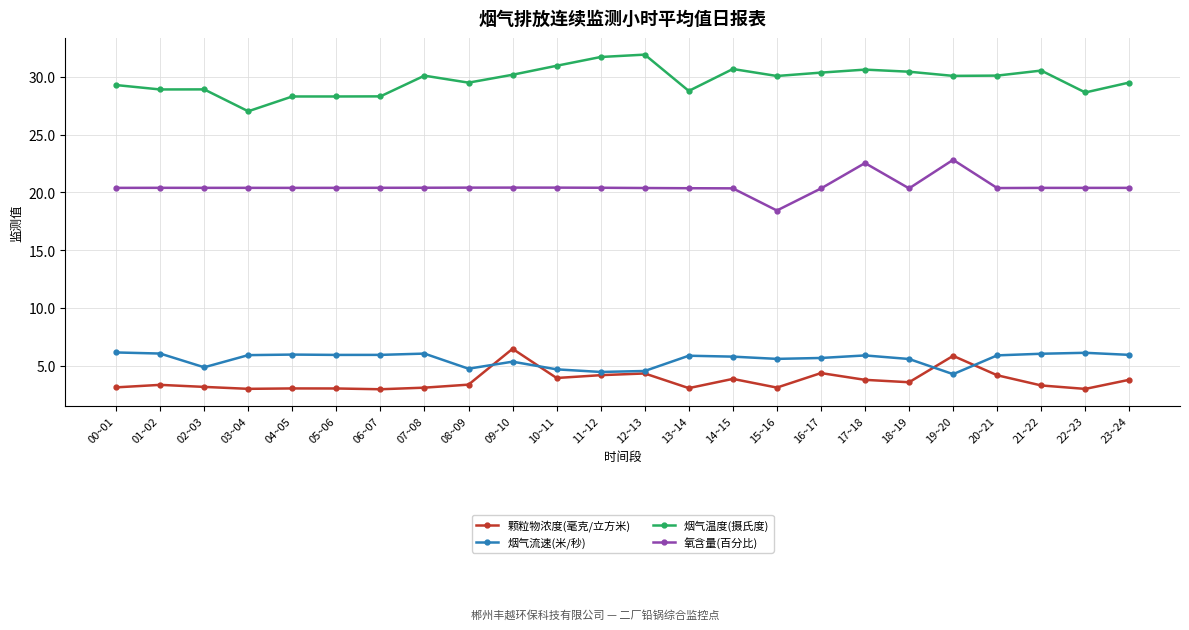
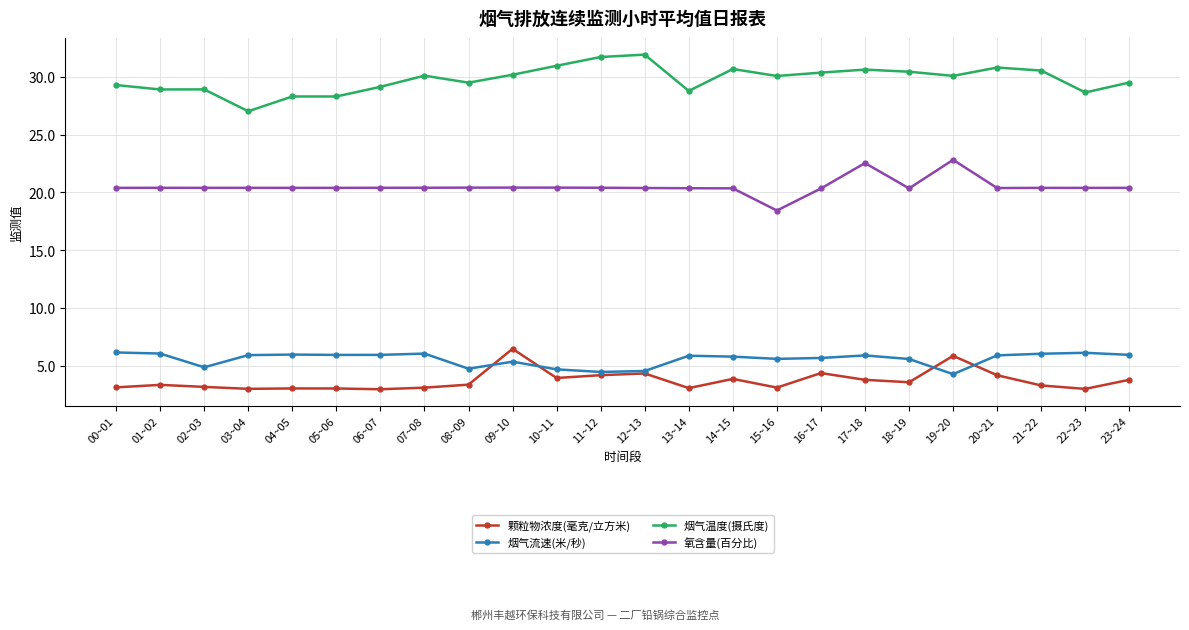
  {
    "颗粒物浓度(毫克/立方米)": {
      "00~01": 3.1,
      "01~02": 3.3,
      "02~03": 3.2,
      "03~04": 3.0,
      "04~05": 3.0,
      "05~06": 3.0,
      "06~07": 2.9,
      "07~08": 3.1,
      "08~09": 3.3,
      "09~10": 6.4,
      "10~11": 3.9,
      "11~12": 4.2,
      "13~14": 3.0,
      "14~15": 3.8,
      "15~16": 3.1,
      "16~17": 4.3,
      "17~18": 3.8,
      "18~19": 3.6,
      "19~20": 5.8,
      "20~21": 4.2,
      "21~22": 3.3,
      "22~23": 3.0,
      "23~24": 3.8
    },
    "烟气流速(米/秒)": {
      "00~01": 6.1,
      "01~02": 6.0,
      "02~03": 4.8,
      "03~04": 5.9,
      "04~05": 5.9,
      "05~06": 5.9,
      "06~07": 5.9,
      "07~08": 6.0,
      "08~09": 4.7,
      "09~10": 5.3,
      "10~11": 4.7,
      "11~12": 4.4,
      "13~14": 5.8,
      "14~15": 5.8,
      "15~16": 5.6,
      "16~17": 5.7,
      "17~18": 5.9,
      "18~19": 5.6,
      "19~20": 4.3,
      "20~21": 5.9,
      "21~22": 6.0,
      "22~23": 6.1,
      "23~24": 5.9
    },
    "烟气温度(摄氏度)": {
      "00~01": 29.3,
      "01~02": 28.9,
      "02~03": 28.9,
      "03~04": 27.0,
      "04~05": 28.3,
      "05~06": 28.3,
-     "06~07": 28.3,
+     "06~07": 29.1,
      "07~08": 30.1,
      "08~09": 29.5,
      "09~10": 30.2,
      "10~11": 31.0,
      "11~12": 31.7,
      "12~13": 31.9,
      "13~14": 28.8,
      "14~15": 30.7,
      "15~16": 30.1,
      "16~17": 30.4,
      "17~18": 30.6,
      "18~19": 30.4,
      "19~20": 30.1,
-     "20~21": 30.1,
+     "20~21": 30.8,
      "21~22": 30.5,
      "22~23": 28.6,
      "23~24": 29.5
    },
    "氧含量(百分比)": {
      "00~01": 20.4,
      "01~02": 20.4,
      "02~03": 20.4,
      "03~04": 20.4,
      "04~05": 20.4,
      "05~06": 20.4,
      "06~07": 20.4,
      "07~08": 20.4,
      "08~09": 20.4,
      "09~10": 20.4,
      "10~11": 20.4,
      "11~12": 20.4,
      "12~13": 20.4,
      "13~14": 20.4,
      "14~15": 20.3,
      "15~16": 18.4,
      "16~17": 20.3,
      "17~18": 22.5,
      "18~19": 20.3,
      "19~20": 22.8,
      "20~21": 20.4,
      "21~22": 20.4,
      "22~23": 20.4,
      "23~24": 20.4
    }
  }
